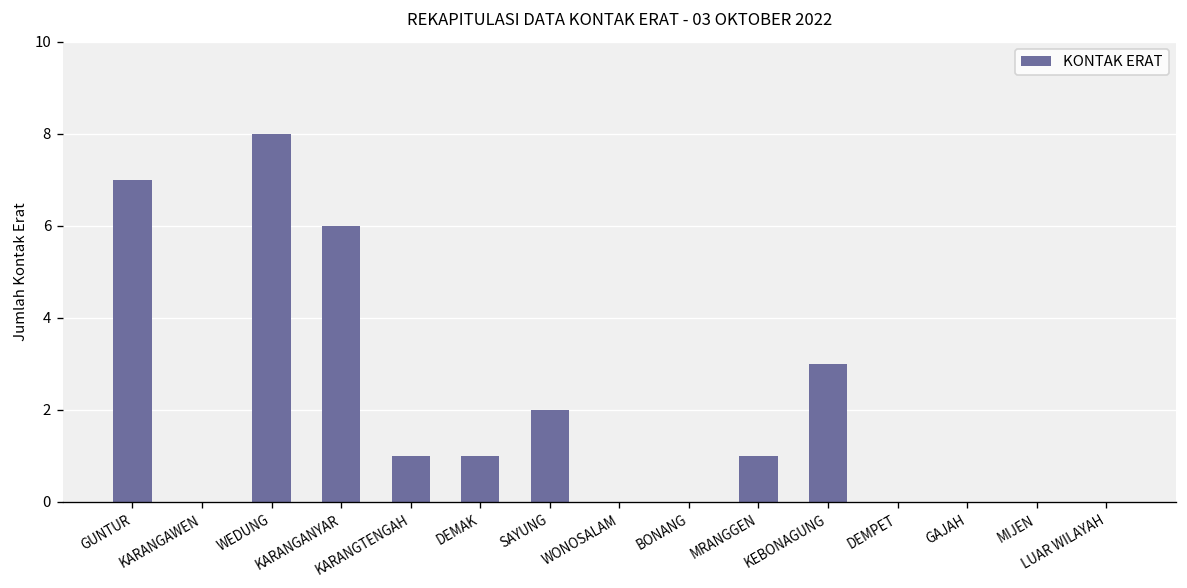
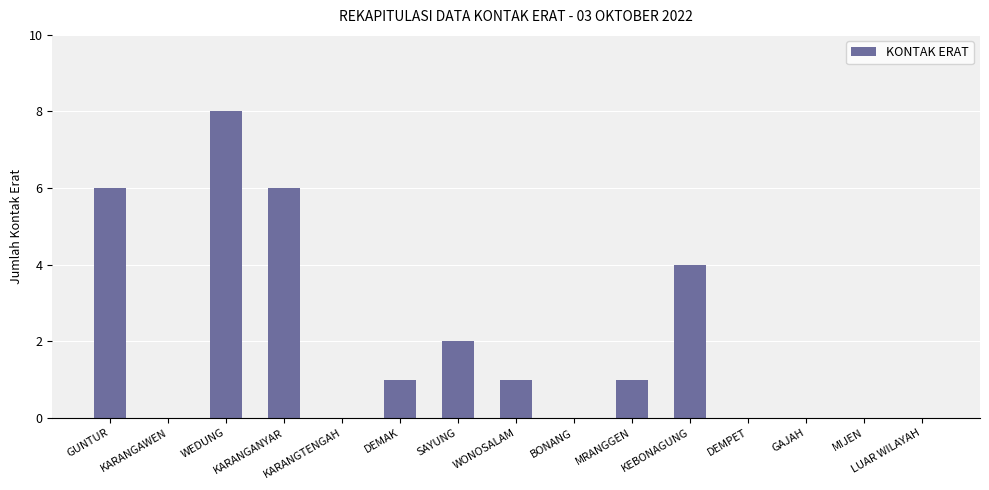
  {
-   "GUNTUR": 7,
+   "GUNTUR": 6,
    "KARANGAWEN": 0,
    "WEDUNG": 8,
    "KARANGANYAR": 6,
-   "KARANGTENGAH": 1,
+   "KARANGTENGAH": 0,
    "DEMAK": 1,
    "SAYUNG": 2,
-   "WONOSALAM": 0,
+   "WONOSALAM": 1,
    "BONANG": 0,
    "MRANGGEN": 1,
-   "KEBONAGUNG": 3,
+   "KEBONAGUNG": 4,
    "DEMPET": 0,
    "GAJAH": 0,
    "MIJEN": 0,
    "LUAR WILAYAH": 0
  }
